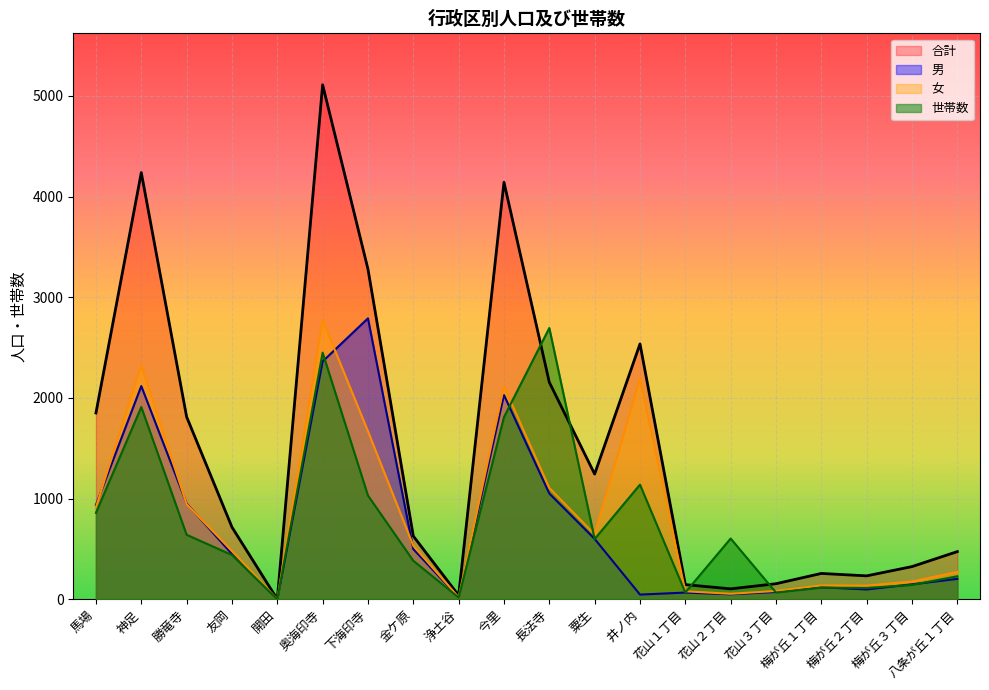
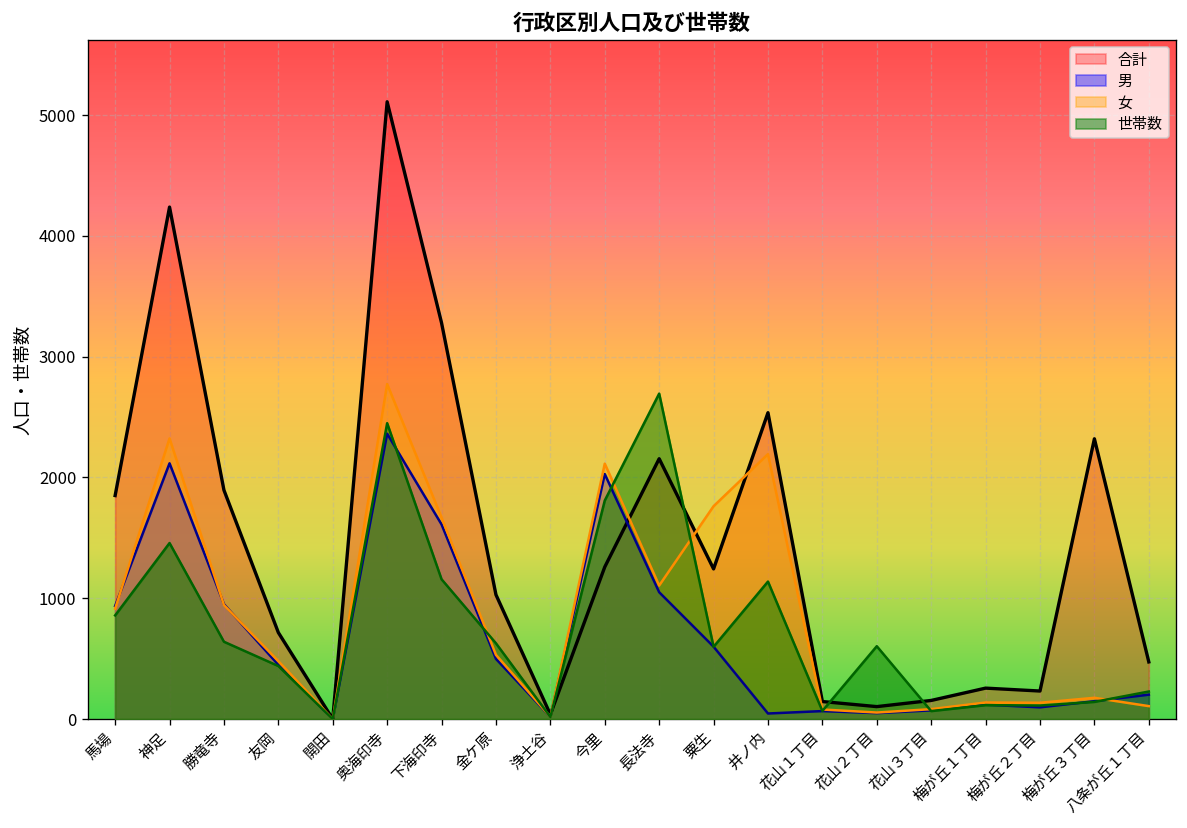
  {
    "合計": {
      "馬場": 1850,
      "神足": 4240,
-     "勝竜寺": 1810,
+     "勝竜寺": 1900,
      "友岡": 720,
      "奥海印寺": 5110,
      "下海印寺": 3280,
-     "金ケ原": 630,
-     "今里": 4140,
+     "金ケ原": 1030,
+     "今里": 1260,
      "長法寺": 2160,
      "粟生": 1240,
      "井ノ内": 2540,
      "花山１丁目": 150,
      "花山２丁目": 100,
      "花山３丁目": 150,
      "梅が丘１丁目": 260,
      "梅が丘２丁目": 230,
-     "梅が丘３丁目": 320,
+     "梅が丘３丁目": 2320,
      "八条が丘１丁目": 470
    },
    "男": {
      "神足": 2120,
      "奥海印寺": 2360,
-     "下海印寺": 2790,
+     "下海印寺": 1610,
      "金ケ原": 500,
      "今里": 2030,
      "長法寺": 1050,
      "井ノ内": 50,
      "八条が丘１丁目": 200
    },
    "女": {
      "神足": 2320,
      "友岡": 480,
      "奥海印寺": 2770,
      "下海印寺": 1670,
      "金ケ原": 530,
      "今里": 2110,
      "長法寺": 1110,
-     "粟生": 640,
+     "粟生": 1760,
      "井ノ内": 2190,
      "梅が丘３丁目": 180,
-     "八条が丘１丁目": 270
+     "八条が丘１丁目": 110
    },
    "世帯数": {
      "馬場": 860,
-     "神足": 1910,
+     "神足": 1460,
      "勝竜寺": 640,
      "奥海印寺": 2450,
-     "下海印寺": 1030,
-     "金ケ原": 380,
+     "下海印寺": 1160,
+     "金ケ原": 630,
      "今里": 1810,
      "長法寺": 2690,
      "井ノ内": 1140,
      "花山２丁目": 600,
      "八条が丘１丁目": 230
    }
  }
